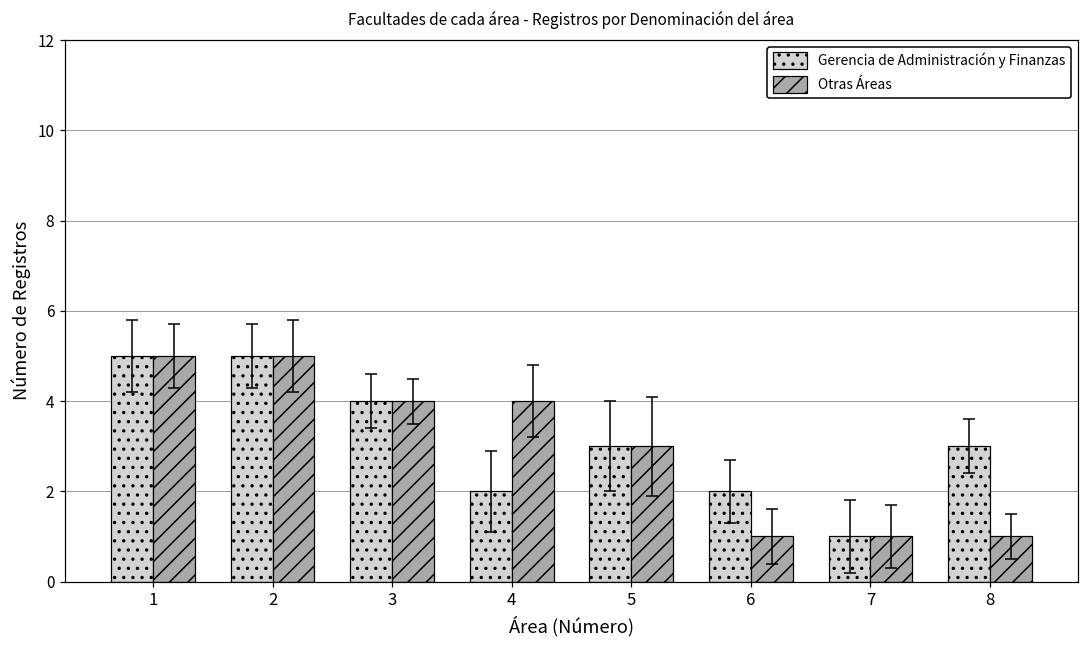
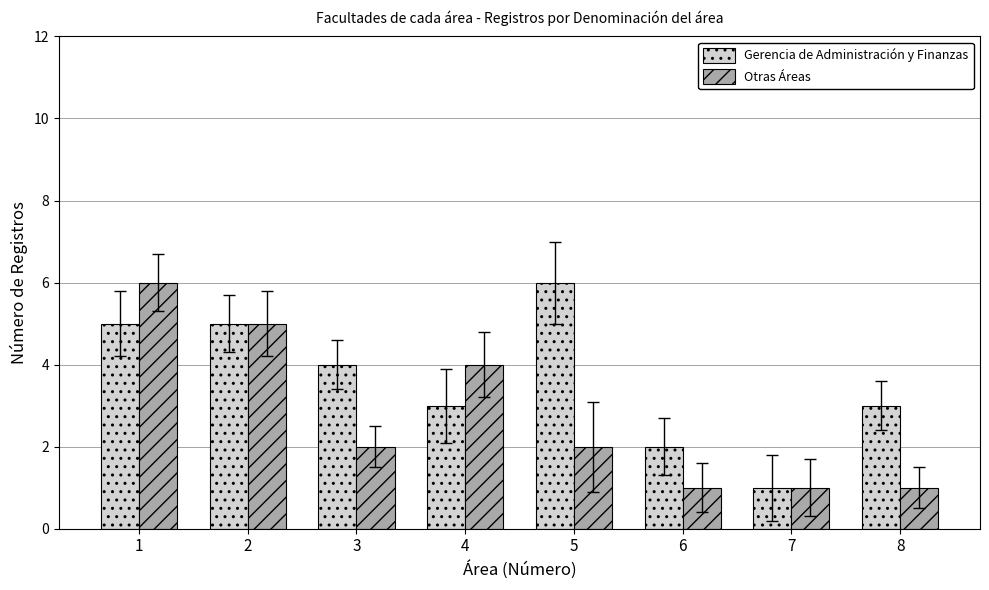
  {
    "Gerencia de Administración y Finanzas": {
      "1": 5,
      "2": 5,
      "3": 4,
-     "4": 2,
-     "5": 3,
+     "4": 3,
+     "5": 6,
      "6": 2,
      "7": 1,
      "8": 3
    },
    "Otras Áreas": {
-     "1": 5,
+     "1": 6,
      "2": 5,
-     "3": 4,
+     "3": 2,
      "4": 4,
-     "5": 3,
+     "5": 2,
      "6": 1,
      "7": 1,
      "8": 1
    }
  }
